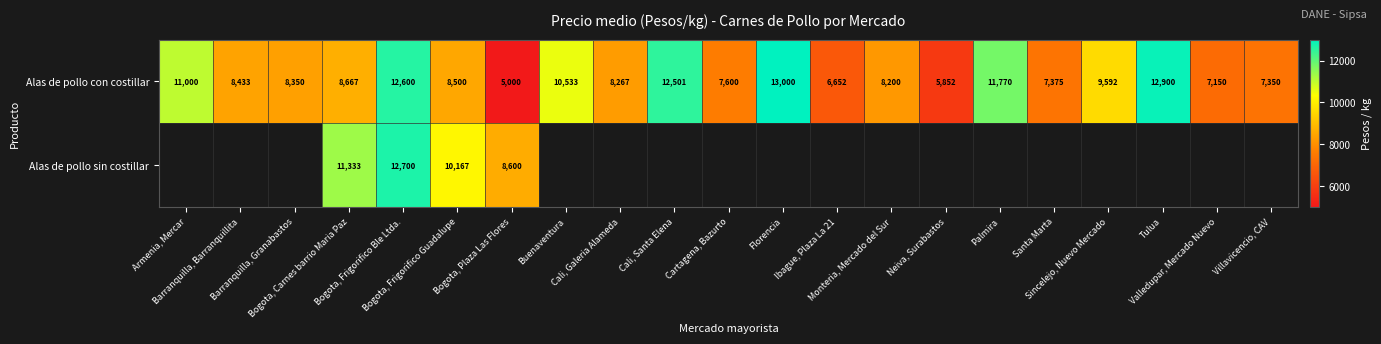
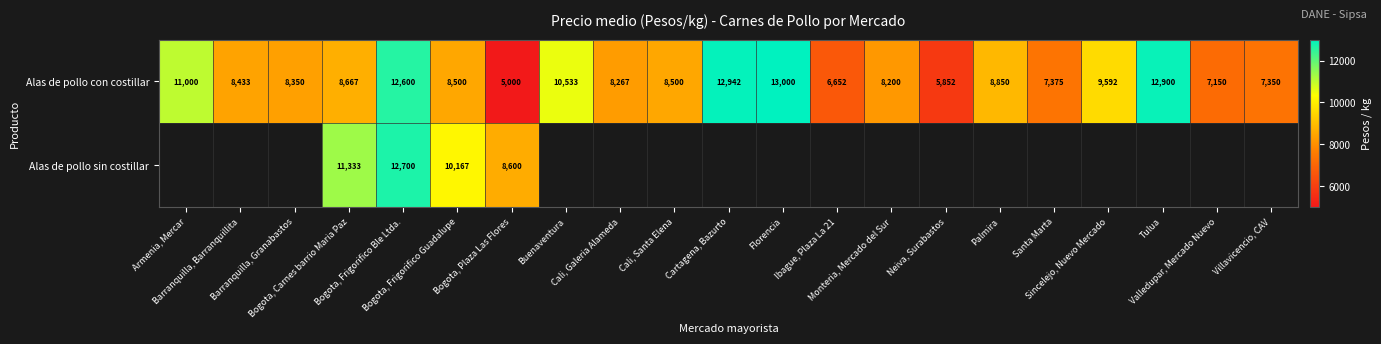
  {
    "Alas de pollo con costillar": {
      "Armenia, Mercar": "11,000",
      "Barranquilla, Barranquillita": "8,433",
      "Barranquilla, Granabastos": "8,350",
      "Bogota, Carnes barrio Maria Paz": "8,667",
      "Bogota, Frigorifico Ble Ltda.": "12,600",
      "Bogota, Frigorifico Guadalupe": "8,500",
      "Bogota, Plaza Las Flores": "5,000",
      "Buenaventura": "10,533",
      "Cali, Galeria Alameda": "8,267",
-     "Cali, Santa Elena": "12,501",
-     "Cartagena, Bazurto": "7,600",
+     "Cali, Santa Elena": "8,500",
+     "Cartagena, Bazurto": "12,942",
      "Florencia": "13,000",
      "Ibague, Plaza La 21": "6,652",
      "Monteria, Mercado del Sur": "8,200",
      "Neiva, Surabastos": "5,852",
-     "Palmira": "11,770",
+     "Palmira": "8,850",
      "Santa Marta": "7,375",
      "Sincelejo, Nuevo Mercado": "9,592",
      "Tulua": "12,900",
      "Valledupar, Mercado Nuevo": "7,150",
      "Villavicencio, CAV": "7,350"
    },
    "Alas de pollo sin costillar": {
      "Bogota, Carnes barrio Maria Paz": "11,333",
      "Bogota, Frigorifico Ble Ltda.": "12,700",
      "Bogota, Frigorifico Guadalupe": "10,167",
      "Bogota, Plaza Las Flores": "8,600"
    }
  }
